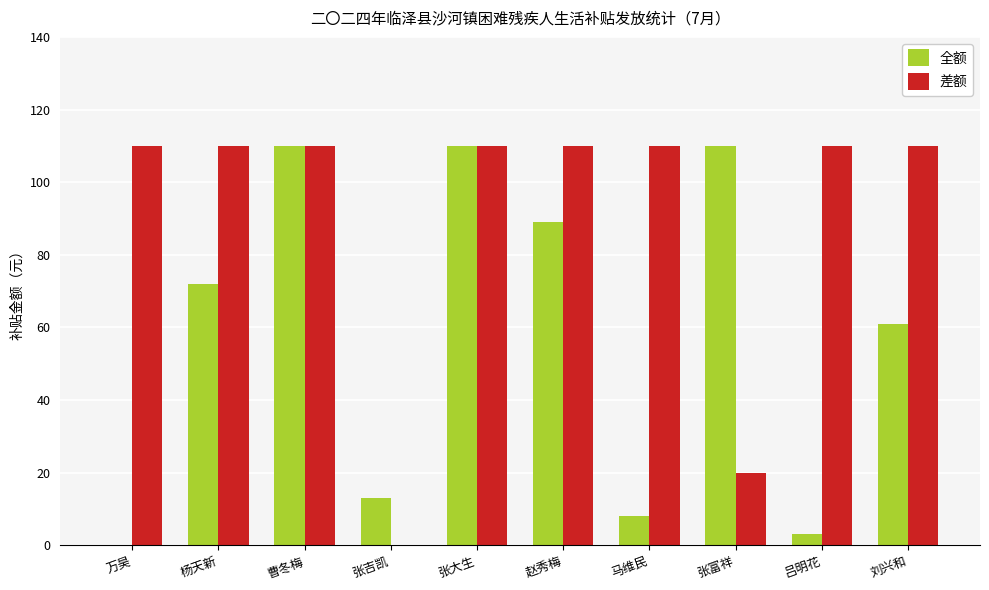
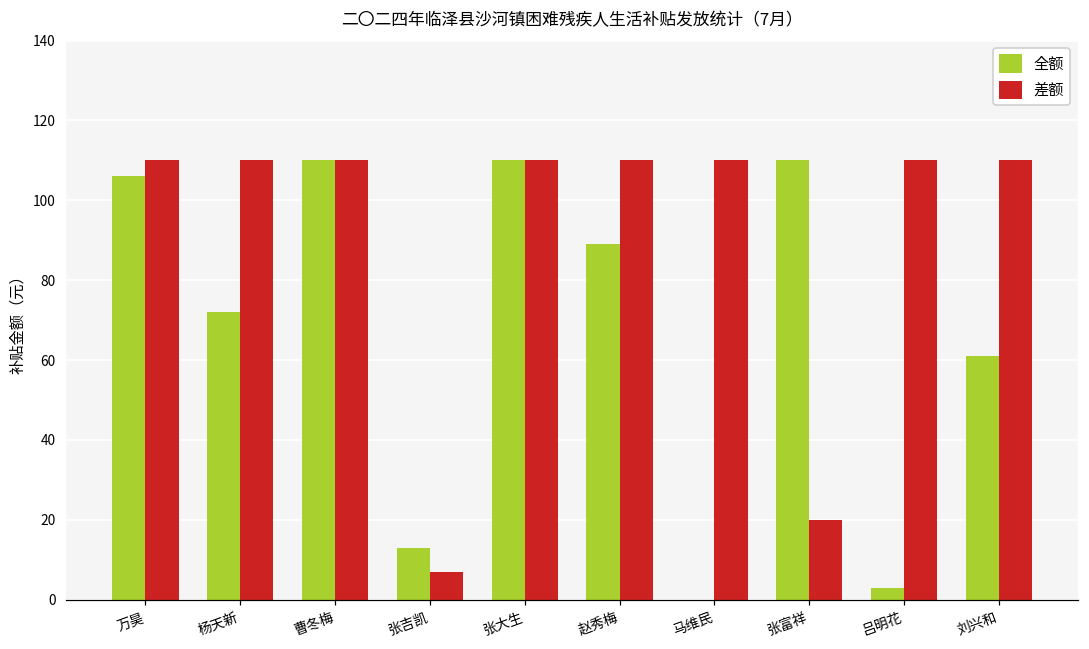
  {
    "全额": {
-     "万昊": 0,
+     "万昊": 106,
      "杨天新": 72,
      "曹冬梅": 110,
      "张吉凯": 13,
      "张大生": 110,
      "赵秀梅": 89,
-     "马维民": 8,
+     "马维民": 0,
      "张富祥": 110,
      "吕明花": 3,
      "刘兴和": 61
    },
    "差额": {
      "万昊": 110,
      "杨天新": 110,
      "曹冬梅": 110,
-     "张吉凯": 0,
+     "张吉凯": 7,
      "张大生": 110,
      "赵秀梅": 110,
      "马维民": 110,
      "张富祥": 20,
      "吕明花": 110,
      "刘兴和": 110
    }
  }
